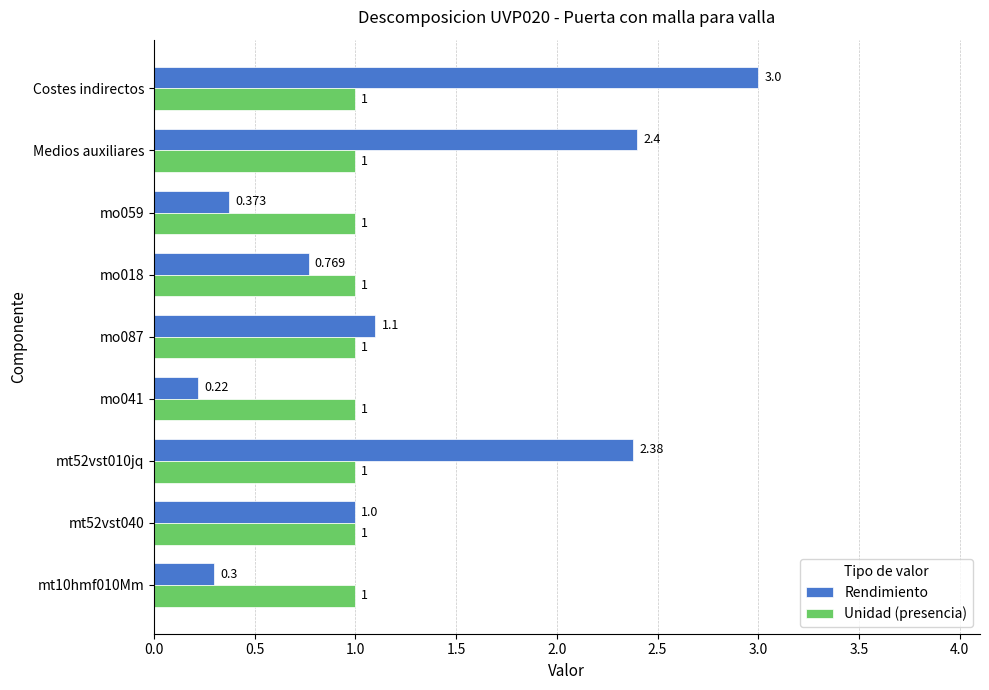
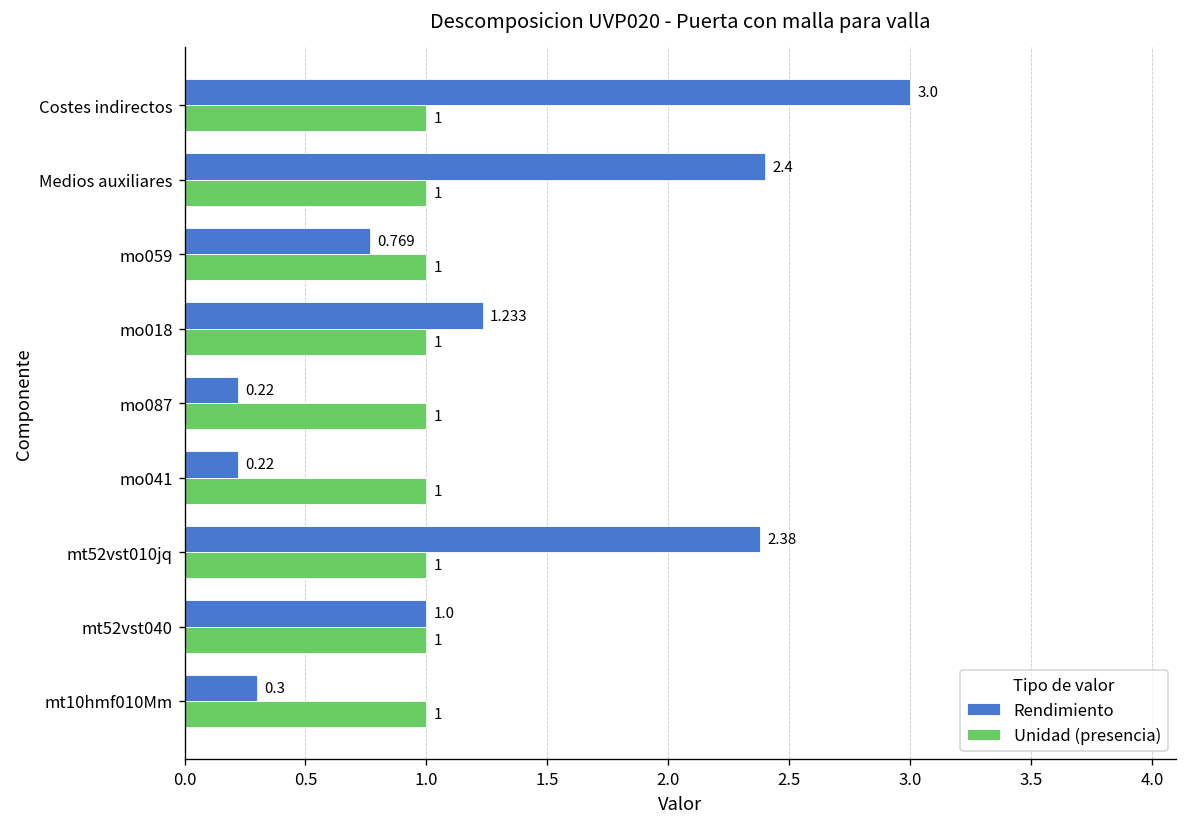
  {
    "Rendimiento": {
      "Costes indirectos": 3.0,
      "Medios auxiliares": 2.4,
-     "mo059": 0.373,
-     "mo018": 0.769,
-     "mo087": 1.1,
+     "mo059": 0.769,
+     "mo018": 1.233,
+     "mo087": 0.22,
      "mo041": 0.22,
      "mt52vst010jq": 2.38,
      "mt52vst040": 1.0,
      "mt10hmf010Mm": 0.3
    },
    "Unidad (presencia)": {
      "Costes indirectos": 1,
      "Medios auxiliares": 1,
      "mo059": 1,
      "mo018": 1,
      "mo087": 1,
      "mo041": 1,
      "mt52vst010jq": 1,
      "mt52vst040": 1,
      "mt10hmf010Mm": 1
    }
  }
